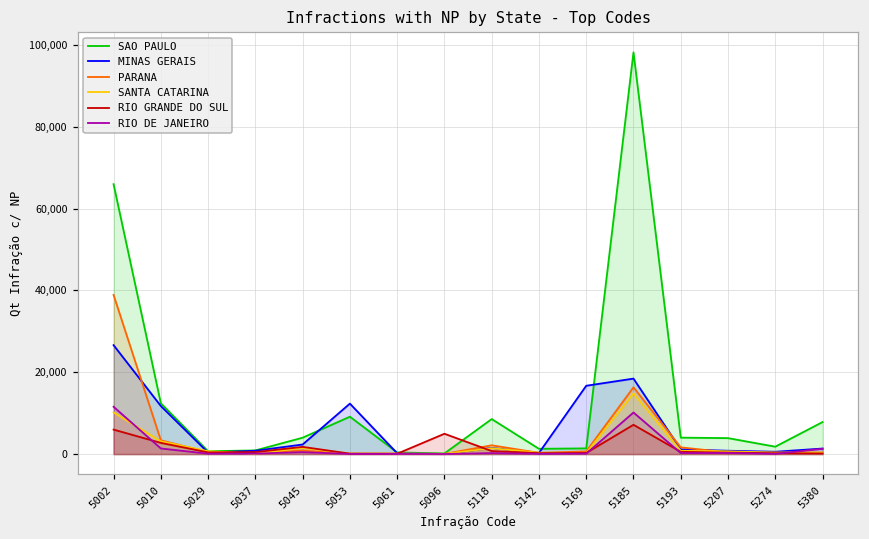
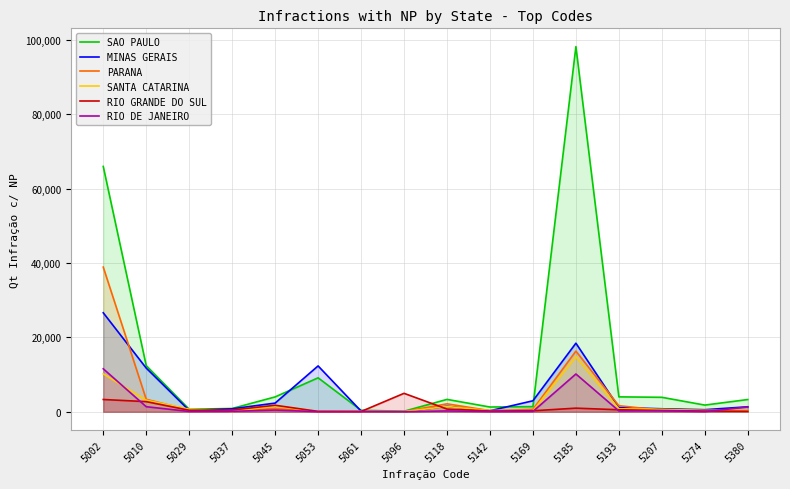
  {
    "SAO PAULO": {
      "5002": "66,000",
      "5045": "4,000",
      "5053": "9,000",
-     "5118": "9,000",
+     "5118": "3,000",
      "5142": "1,000",
      "5169": "1,000",
      "5185": "98,000",
      "5193": "4,000",
      "5207": "4,000",
      "5274": "2,000",
-     "5380": "8,000"
+     "5380": "3,000"
    },
    "MINAS GERAIS": {
      "5002": "27,000",
      "5053": "12,000",
-     "5169": "17,000",
+     "5169": "3,000",
      "5185": "18,000"
    },
    "PARANA": {
      "5002": "39,000",
      "5185": "16,000"
    },
    "SANTA CATARINA": {
      "5002": "10,000",
      "5185": "15,000"
    },
    "RIO GRANDE DO SUL": {
-     "5002": "6,000",
+     "5002": "3,000",
      "5096": "5,000",
-     "5185": "7,000"
+     "5185": "1,000"
    },
    "RIO DE JANEIRO": {
      "5002": "12,000",
      "5010": "1,000",
      "5185": "10,000"
    }
  }
